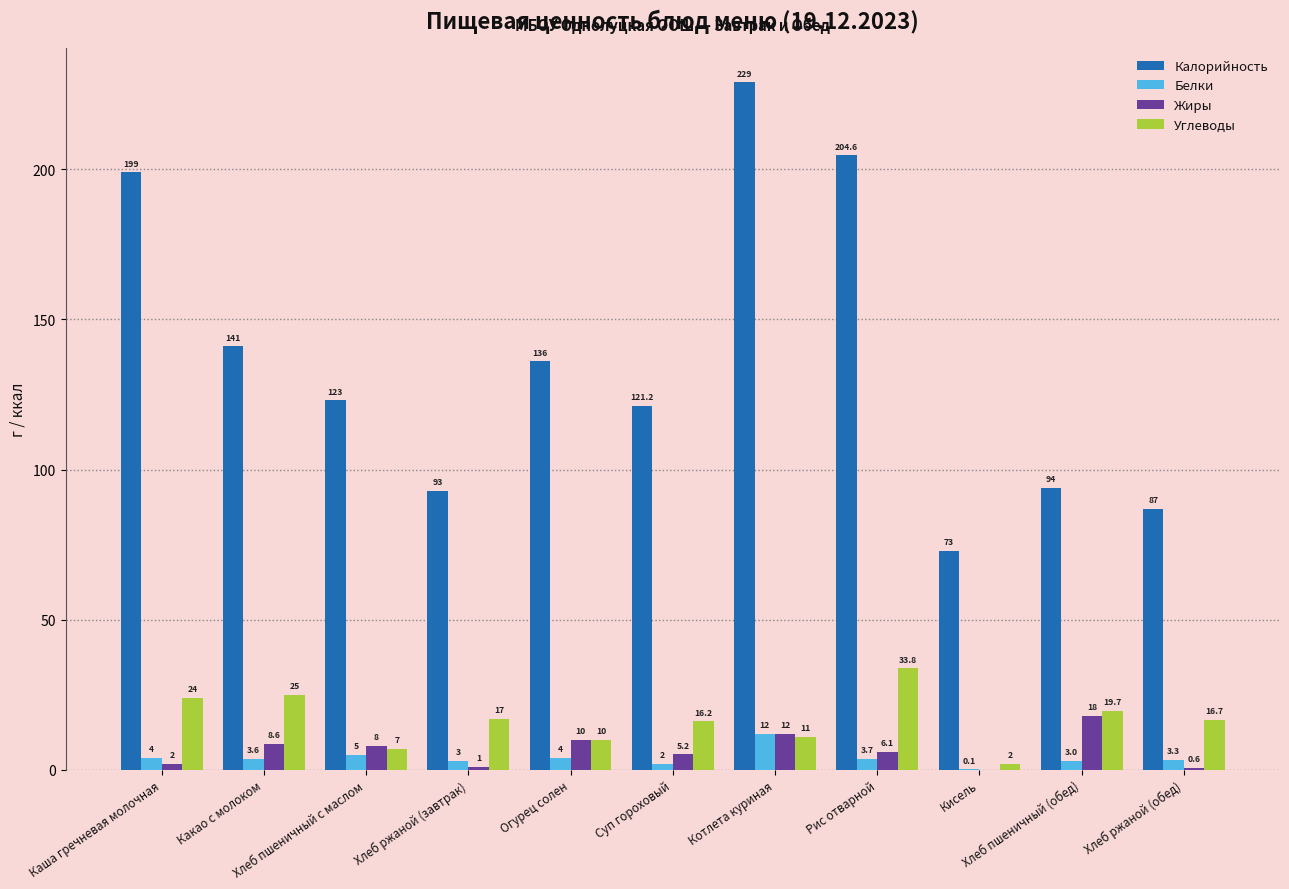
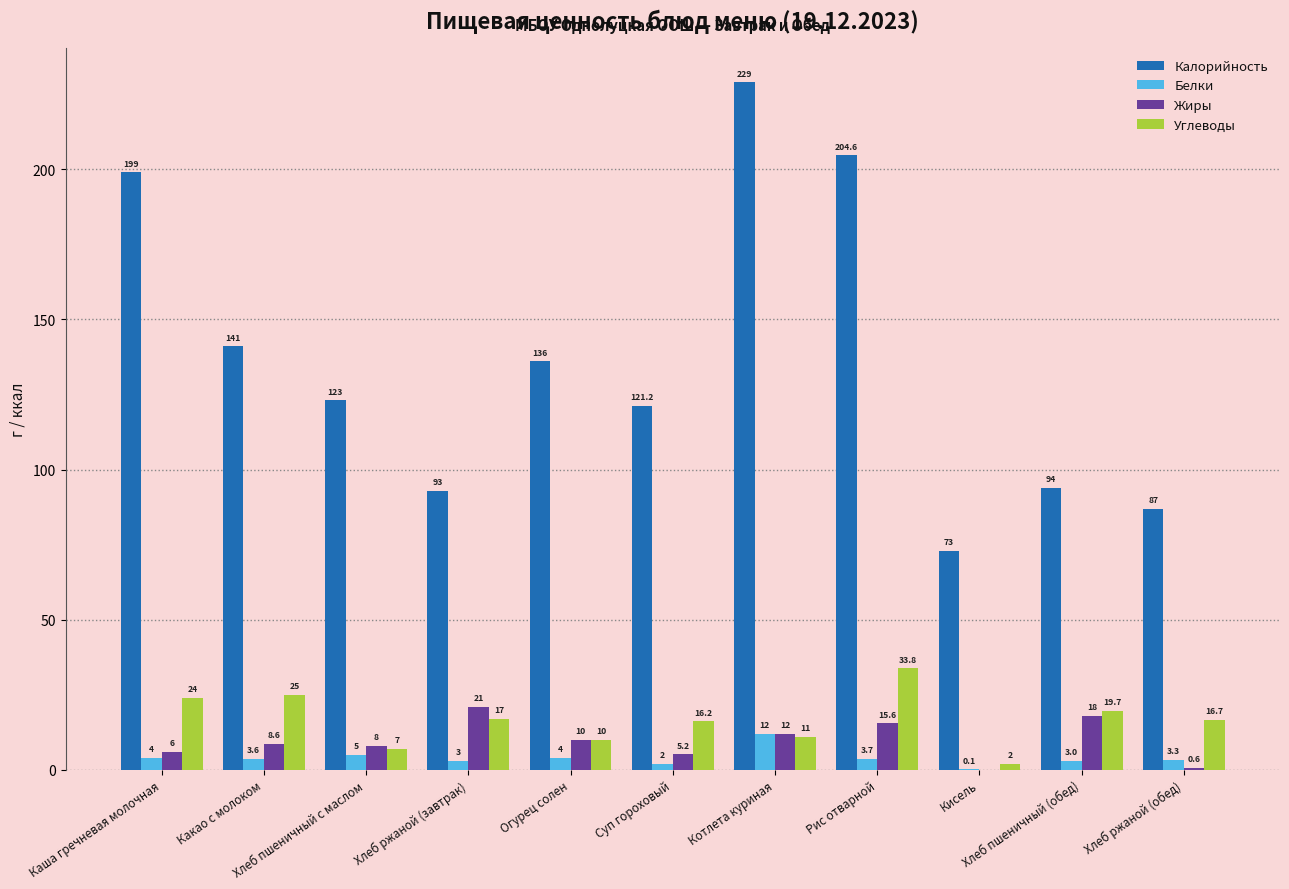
  {
    "Калорийность": {
      "Каша гречневая молочная": 199,
      "Какао с молоком": 141,
      "Хлеб пшеничный с маслом": 123,
      "Хлеб ржаной (завтрак)": 93,
      "Огурец солен": 136,
      "Суп гороховый": 121.2,
      "Котлета куриная": 229,
      "Рис отварной": 204.6,
      "Кисель": 73,
      "Хлеб пшеничный (обед)": 94,
      "Хлеб ржаной (обед)": 87
    },
    "Белки": {
      "Каша гречневая молочная": 4,
      "Какао с молоком": 3.6,
      "Хлеб пшеничный с маслом": 5,
      "Хлеб ржаной (завтрак)": 3,
      "Огурец солен": 4,
      "Суп гороховый": 2,
      "Котлета куриная": 12,
      "Рис отварной": 3.7,
      "Кисель": 0.1,
      "Хлеб пшеничный (обед)": 3.0,
      "Хлеб ржаной (обед)": 3.3
    },
    "Жиры": {
-     "Каша гречневая молочная": 2,
+     "Каша гречневая молочная": 6,
      "Какао с молоком": 8.6,
      "Хлеб пшеничный с маслом": 8,
-     "Хлеб ржаной (завтрак)": 1,
+     "Хлеб ржаной (завтрак)": 21,
      "Огурец солен": 10,
      "Суп гороховый": 5.2,
      "Котлета куриная": 12,
-     "Рис отварной": 6.1,
+     "Рис отварной": 15.6,
      "Хлеб пшеничный (обед)": 18,
      "Хлеб ржаной (обед)": 0.6
    },
    "Углеводы": {
      "Каша гречневая молочная": 24,
      "Какао с молоком": 25,
      "Хлеб пшеничный с маслом": 7,
      "Хлеб ржаной (завтрак)": 17,
      "Огурец солен": 10,
      "Суп гороховый": 16.2,
      "Котлета куриная": 11,
      "Рис отварной": 33.8,
      "Кисель": 2,
      "Хлеб пшеничный (обед)": 19.7,
      "Хлеб ржаной (обед)": 16.7
    }
  }
